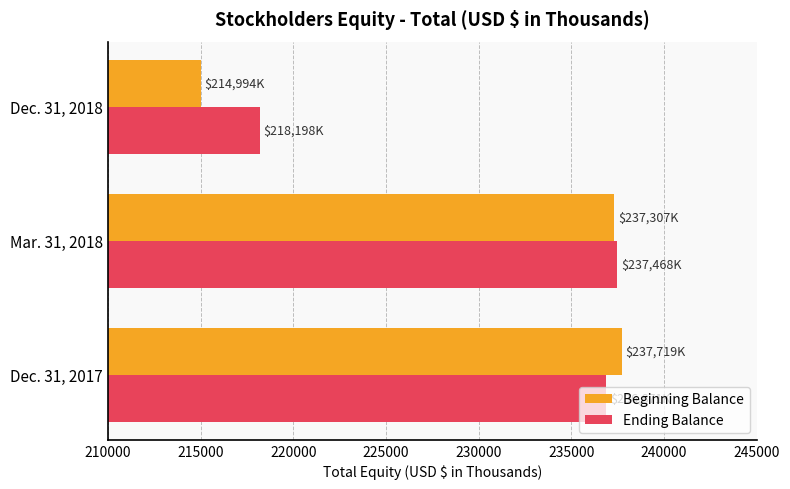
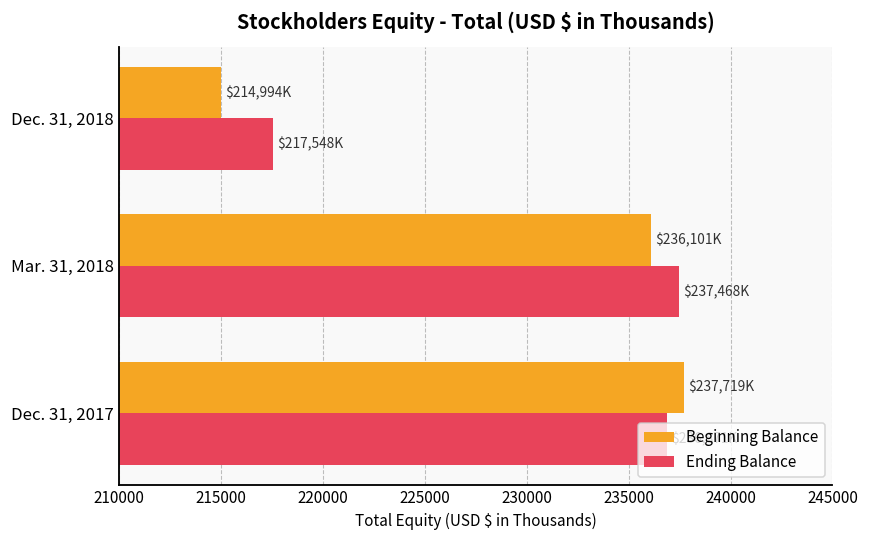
  {
    "Beginning Balance": {
      "Dec. 31, 2018": "$214,994K",
-     "Mar. 31, 2018": "$237,307K",
+     "Mar. 31, 2018": "$236,101K",
      "Dec. 31, 2017": "$237,719K"
    },
    "Ending Balance": {
-     "Dec. 31, 2018": "$218,198K",
+     "Dec. 31, 2018": "$217,548K",
      "Mar. 31, 2018": "$237,468K"
    }
  }
